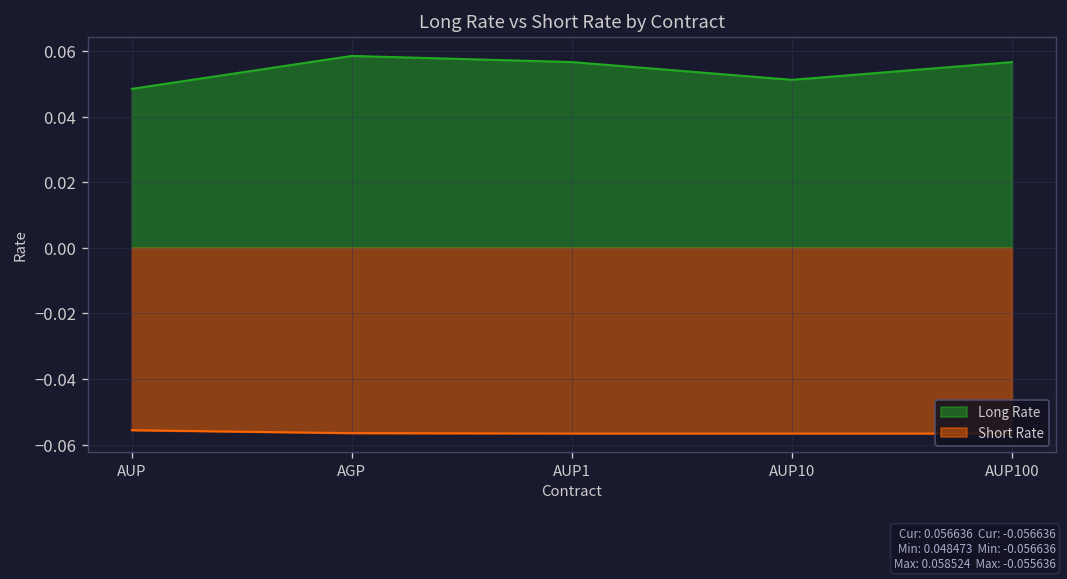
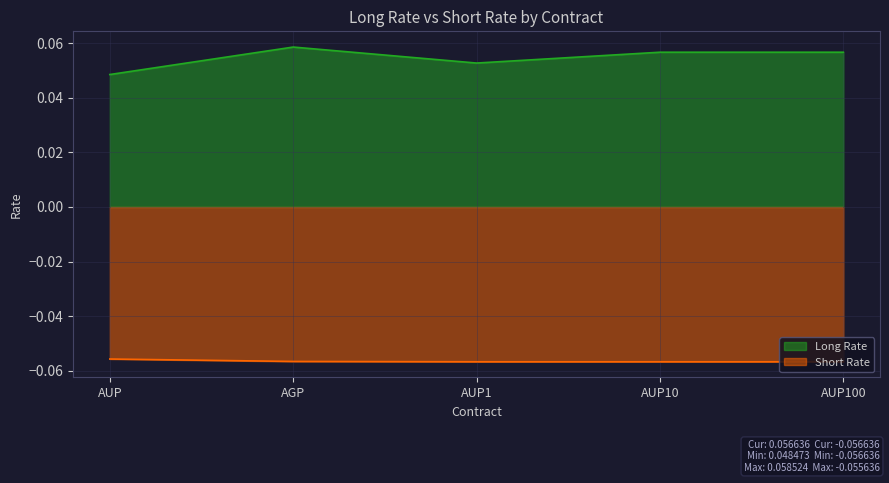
  {
    "Long Rate": {
      "AUP": 0.048,
      "AGP": 0.059,
-     "AUP1": 0.057,
-     "AUP10": 0.051,
+     "AUP1": 0.053,
+     "AUP10": 0.057,
      "AUP100": 0.057
    }
  }
